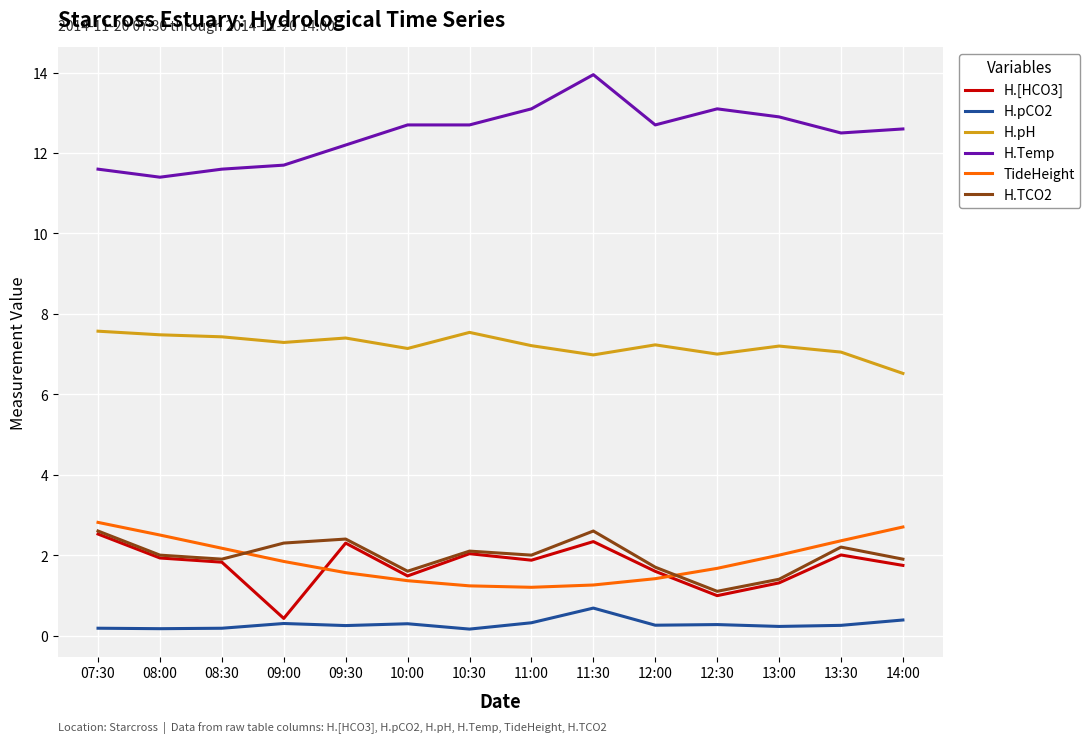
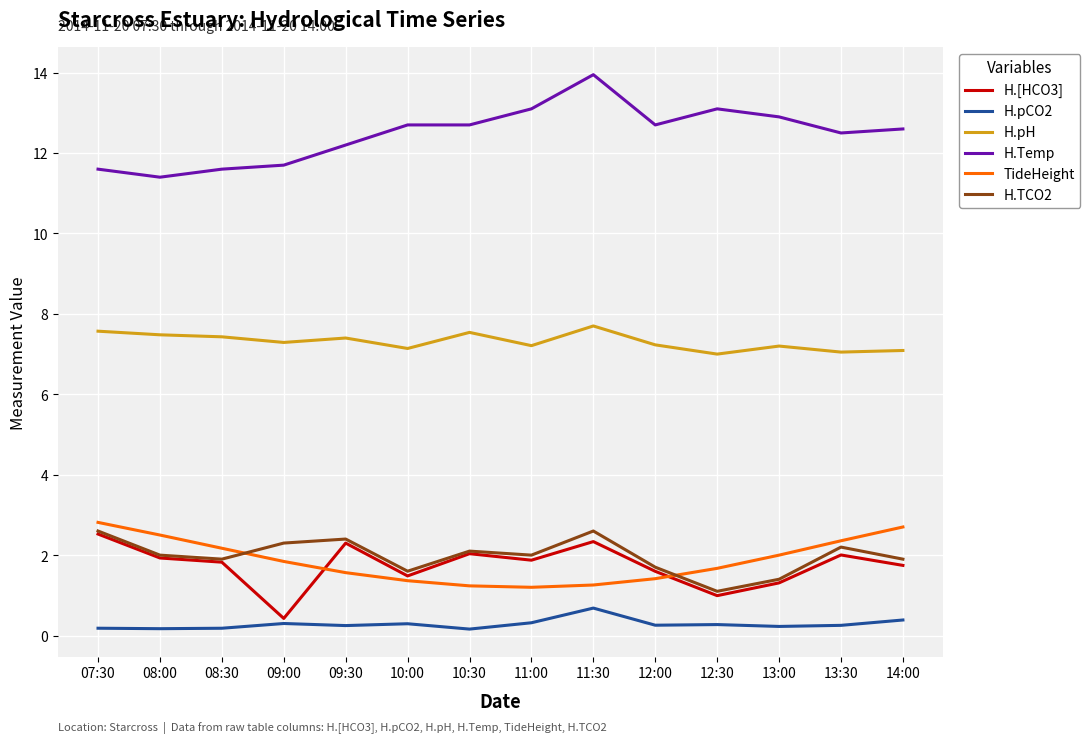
  {
    "H.[HCO3]": {
      "07:30": 2.5,
      "08:00": 1.9,
      "08:30": 1.8,
      "09:00": 0.4,
      "09:30": 2.3,
      "10:00": 1.5,
      "10:30": 2.0,
      "11:00": 1.9,
      "11:30": 2.3,
      "12:00": 1.6,
      "12:30": 1.0,
      "13:00": 1.3,
      "13:30": 2.0,
      "14:00": 1.7
    },
    "H.pCO2": {
      "07:30": 0.2,
      "08:00": 0.2,
      "08:30": 0.2,
      "09:00": 0.3,
      "09:30": 0.2,
      "10:00": 0.3,
      "10:30": 0.2,
      "11:00": 0.3,
      "11:30": 0.7,
      "12:00": 0.3,
      "12:30": 0.3,
      "13:00": 0.2,
      "13:30": 0.3,
      "14:00": 0.4
    },
    "H.pH": {
      "07:30": 7.6,
      "08:00": 7.5,
      "08:30": 7.4,
      "09:00": 7.3,
      "09:30": 7.4,
      "10:00": 7.1,
      "10:30": 7.5,
      "11:00": 7.2,
-     "11:30": 7.0,
+     "11:30": 7.7,
      "12:00": 7.2,
      "12:30": 7.0,
      "13:00": 7.2,
      "13:30": 7.1,
-     "14:00": 6.5
+     "14:00": 7.1
    },
    "H.Temp": {
      "07:30": 11.6,
      "08:00": 11.4,
      "08:30": 11.6,
      "09:00": 11.7,
      "09:30": 12.2,
      "10:00": 12.7,
      "10:30": 12.7,
      "11:00": 13.1,
      "11:30": 14.0,
      "12:00": 12.7,
      "12:30": 13.1,
      "13:00": 12.9,
      "13:30": 12.5,
      "14:00": 12.6
    },
    "TideHeight": {
      "07:30": 2.8,
      "08:00": 2.5,
      "08:30": 2.2,
      "09:00": 1.8,
      "09:30": 1.6,
      "10:00": 1.4,
      "10:30": 1.2,
      "11:00": 1.2,
      "11:30": 1.3,
      "12:00": 1.4,
      "12:30": 1.7,
      "13:00": 2.0,
      "13:30": 2.4,
      "14:00": 2.7
    },
    "H.TCO2": {
      "07:30": 2.6,
      "08:00": 2.0,
      "08:30": 1.9,
      "09:00": 2.3,
      "09:30": 2.4,
      "10:00": 1.6,
      "10:30": 2.1,
      "11:00": 2.0,
      "11:30": 2.6,
      "12:00": 1.7,
      "12:30": 1.1,
      "13:00": 1.4,
      "13:30": 2.2,
      "14:00": 1.9
    }
  }
